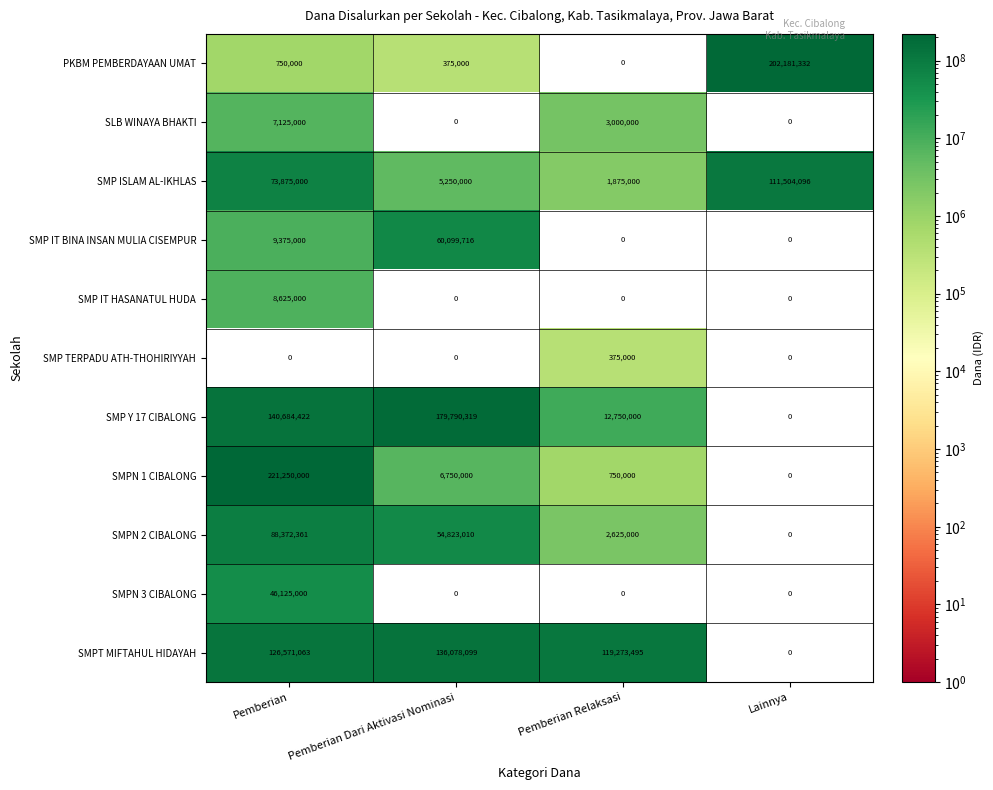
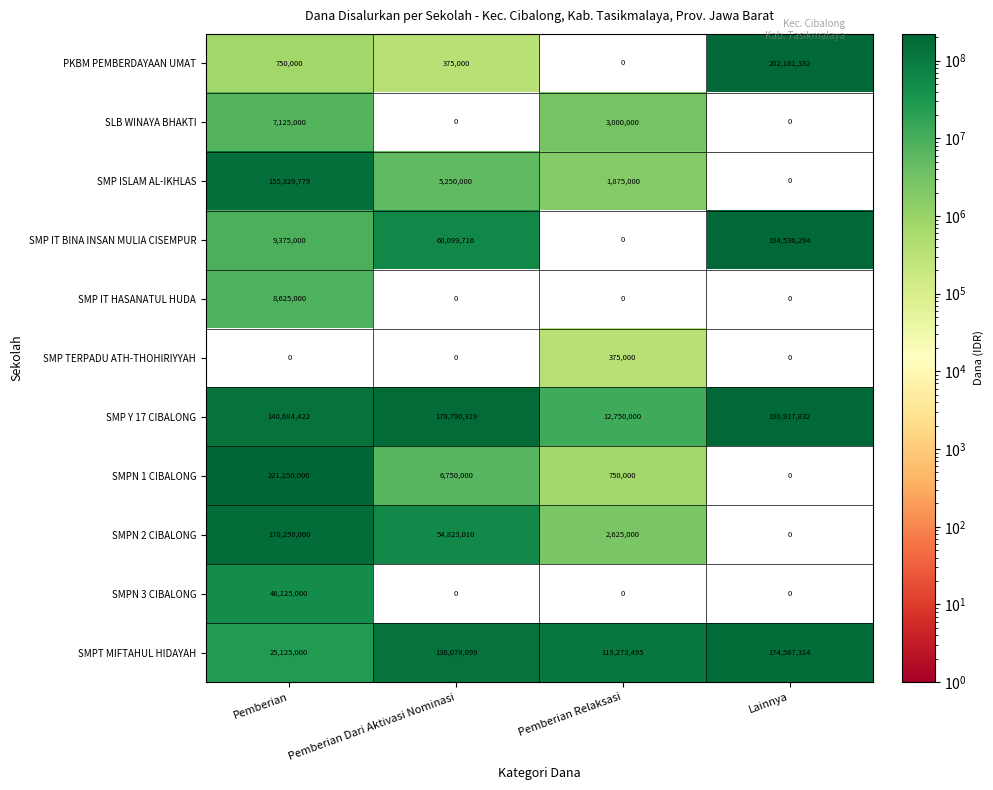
  {
    "PKBM PEMBERDAYAAN UMAT": {
      "Pemberian": "750,000",
      "Pemberian Dari Aktivasi Nominasi": "375,000",
      "Pemberian Relaksasi": "0",
      "Lainnya": "202,181,332"
    },
    "SLB WINAYA BHAKTI": {
      "Pemberian": "7,125,000",
      "Pemberian Dari Aktivasi Nominasi": "0",
      "Pemberian Relaksasi": "3,000,000",
      "Lainnya": "0"
    },
    "SMP ISLAM AL-IKHLAS": {
-     "Pemberian": "73,875,000",
+     "Pemberian": "155,329,779",
      "Pemberian Dari Aktivasi Nominasi": "5,250,000",
      "Pemberian Relaksasi": "1,875,000",
-     "Lainnya": "111,504,096"
+     "Lainnya": "0"
    },
    "SMP IT BINA INSAN MULIA CISEMPUR": {
      "Pemberian": "9,375,000",
      "Pemberian Dari Aktivasi Nominasi": "60,099,716",
      "Pemberian Relaksasi": "0",
-     "Lainnya": "0"
+     "Lainnya": "194,536,294"
    },
    "SMP IT HASANATUL HUDA": {
      "Pemberian": "8,625,000",
      "Pemberian Dari Aktivasi Nominasi": "0",
      "Pemberian Relaksasi": "0",
      "Lainnya": "0"
    },
    "SMP TERPADU ATH-THOHIRIYYAH": {
      "Pemberian": "0",
      "Pemberian Dari Aktivasi Nominasi": "0",
      "Pemberian Relaksasi": "375,000",
      "Lainnya": "0"
    },
    "SMP Y 17 CIBALONG": {
      "Pemberian": "140,684,422",
      "Pemberian Dari Aktivasi Nominasi": "179,790,319",
      "Pemberian Relaksasi": "12,750,000",
-     "Lainnya": "0"
+     "Lainnya": "190,917,832"
    },
    "SMPN 1 CIBALONG": {
      "Pemberian": "221,250,000",
      "Pemberian Dari Aktivasi Nominasi": "6,750,000",
      "Pemberian Relaksasi": "750,000",
      "Lainnya": "0"
    },
    "SMPN 2 CIBALONG": {
-     "Pemberian": "88,372,361",
+     "Pemberian": "170,250,000",
      "Pemberian Dari Aktivasi Nominasi": "54,823,010",
      "Pemberian Relaksasi": "2,625,000",
      "Lainnya": "0"
    },
    "SMPN 3 CIBALONG": {
      "Pemberian": "46,125,000",
      "Pemberian Dari Aktivasi Nominasi": "0",
      "Pemberian Relaksasi": "0",
      "Lainnya": "0"
    },
    "SMPT MIFTAHUL HIDAYAH": {
-     "Pemberian": "126,571,063",
+     "Pemberian": "25,125,000",
      "Pemberian Dari Aktivasi Nominasi": "136,078,099",
      "Pemberian Relaksasi": "119,273,495",
-     "Lainnya": "0"
+     "Lainnya": "174,587,314"
    }
  }
